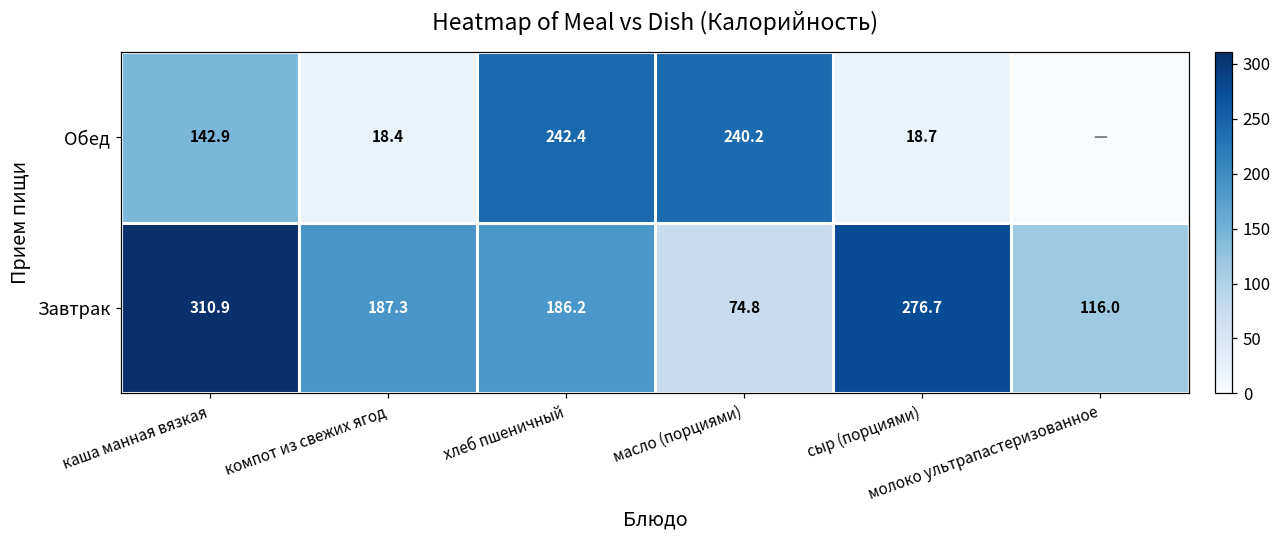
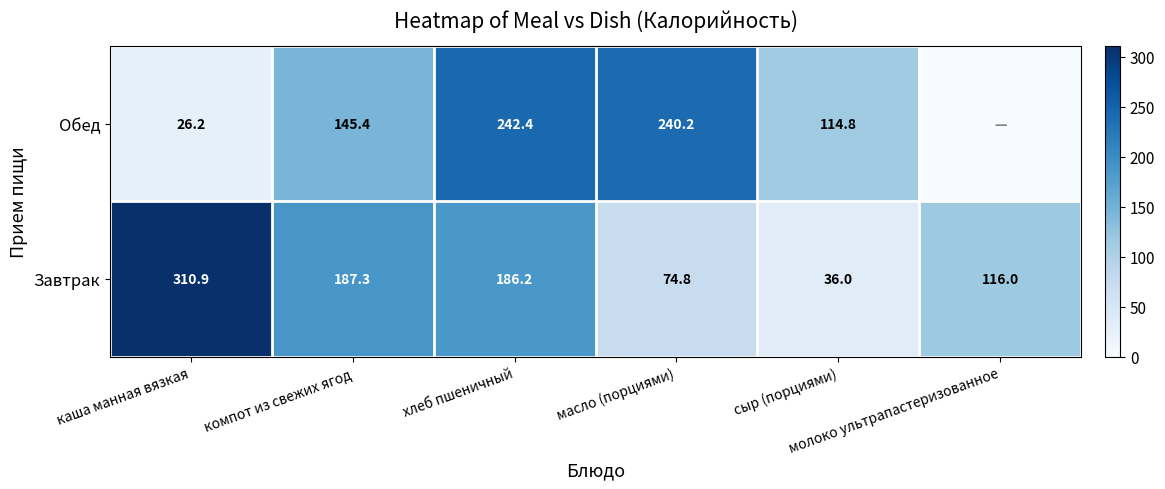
  {
    "Обед": {
-     "каша манная вязкая": 142.9,
-     "компот из свежих ягод": 18.4,
+     "каша манная вязкая": 26.2,
+     "компот из свежих ягод": 145.4,
      "хлеб пшеничный": 242.4,
      "масло (порциями)": 240.2,
-     "сыр (порциями)": 18.7
+     "сыр (порциями)": 114.8
    },
    "Завтрак": {
      "каша манная вязкая": 310.9,
      "компот из свежих ягод": 187.3,
      "хлеб пшеничный": 186.2,
      "масло (порциями)": 74.8,
-     "сыр (порциями)": 276.7,
+     "сыр (порциями)": 36.0,
      "молоко ультрапастеризованное": 116.0
    }
  }
